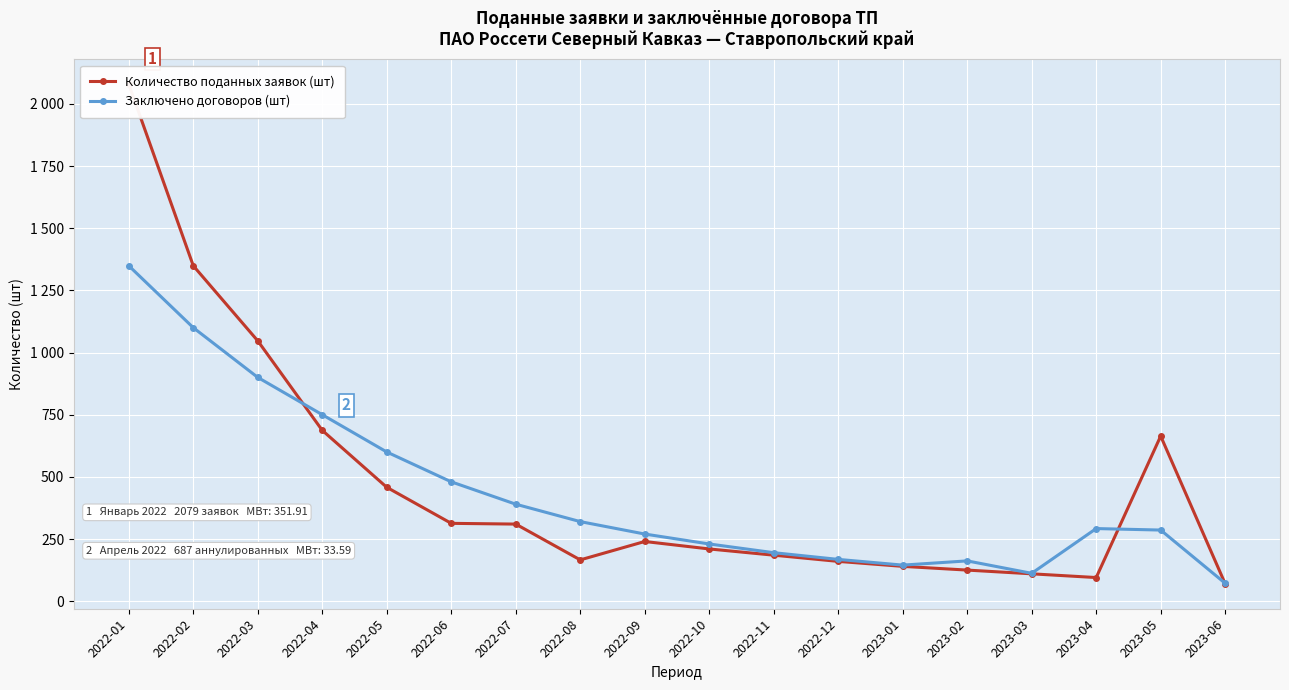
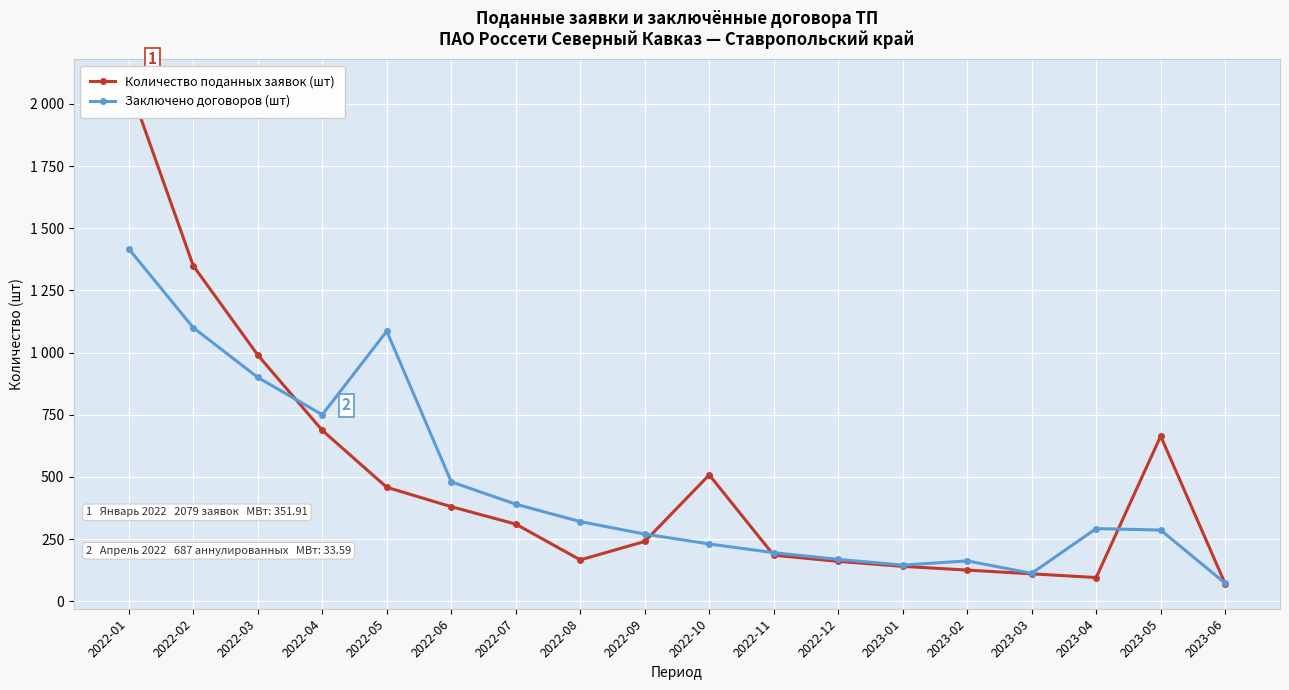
  {
    "Количество поданных заявок (шт)": {
      "2022-02": 1350,
-     "2022-03": 1050,
+     "2022-03": 990,
      "2022-04": 690,
      "2022-05": 460,
-     "2022-06": 310,
+     "2022-06": 380,
      "2022-07": 310,
      "2022-08": 170,
      "2022-09": 240,
-     "2022-10": 210,
+     "2022-10": 510,
      "2023-02": 130,
      "2023-04": 100,
      "2023-05": 660
    },
    "Заключено договоров (шт)": {
-     "2022-01": 1350,
+     "2022-01": 1420,
      "2022-02": 1100,
      "2022-03": 900,
-     "2022-05": 600,
+     "2022-05": 1090,
      "2022-06": 480,
      "2022-07": 390,
      "2022-08": 320,
      "2022-09": 270,
      "2022-10": 230,
      "2023-02": 160,
      "2023-04": 290,
      "2023-05": 290
    }
  }
